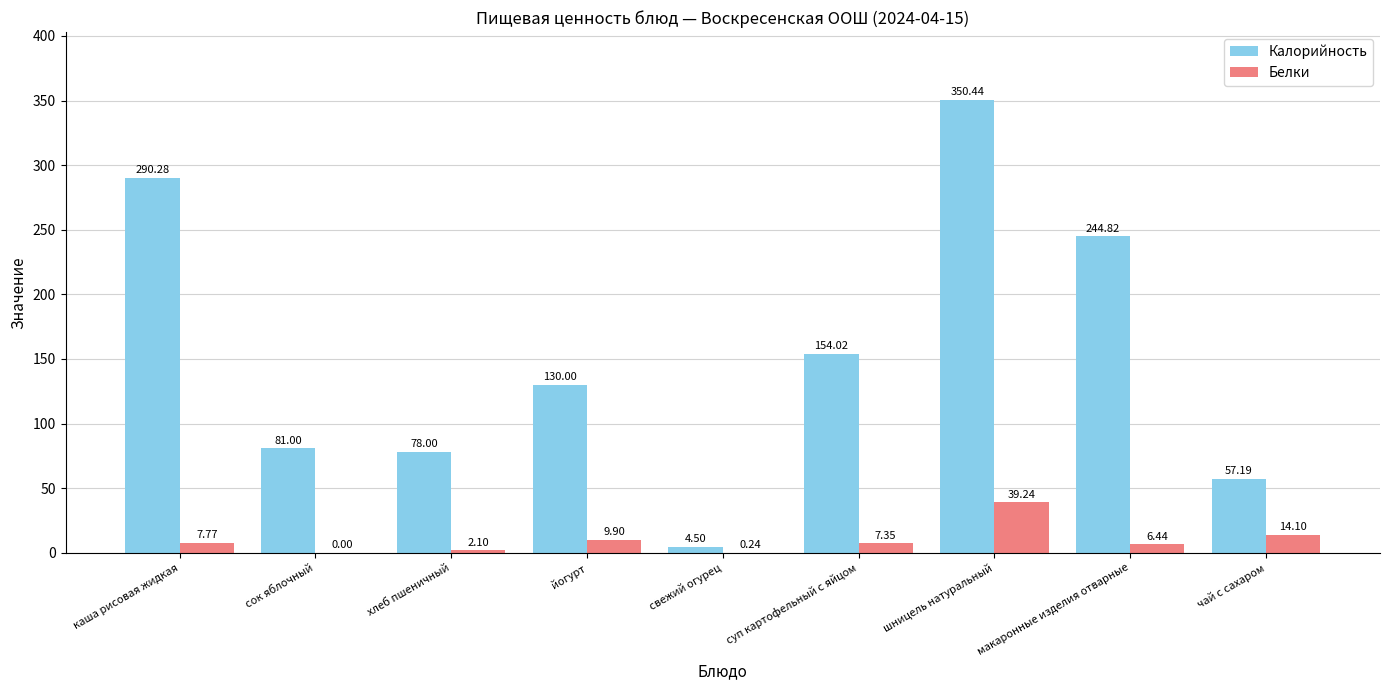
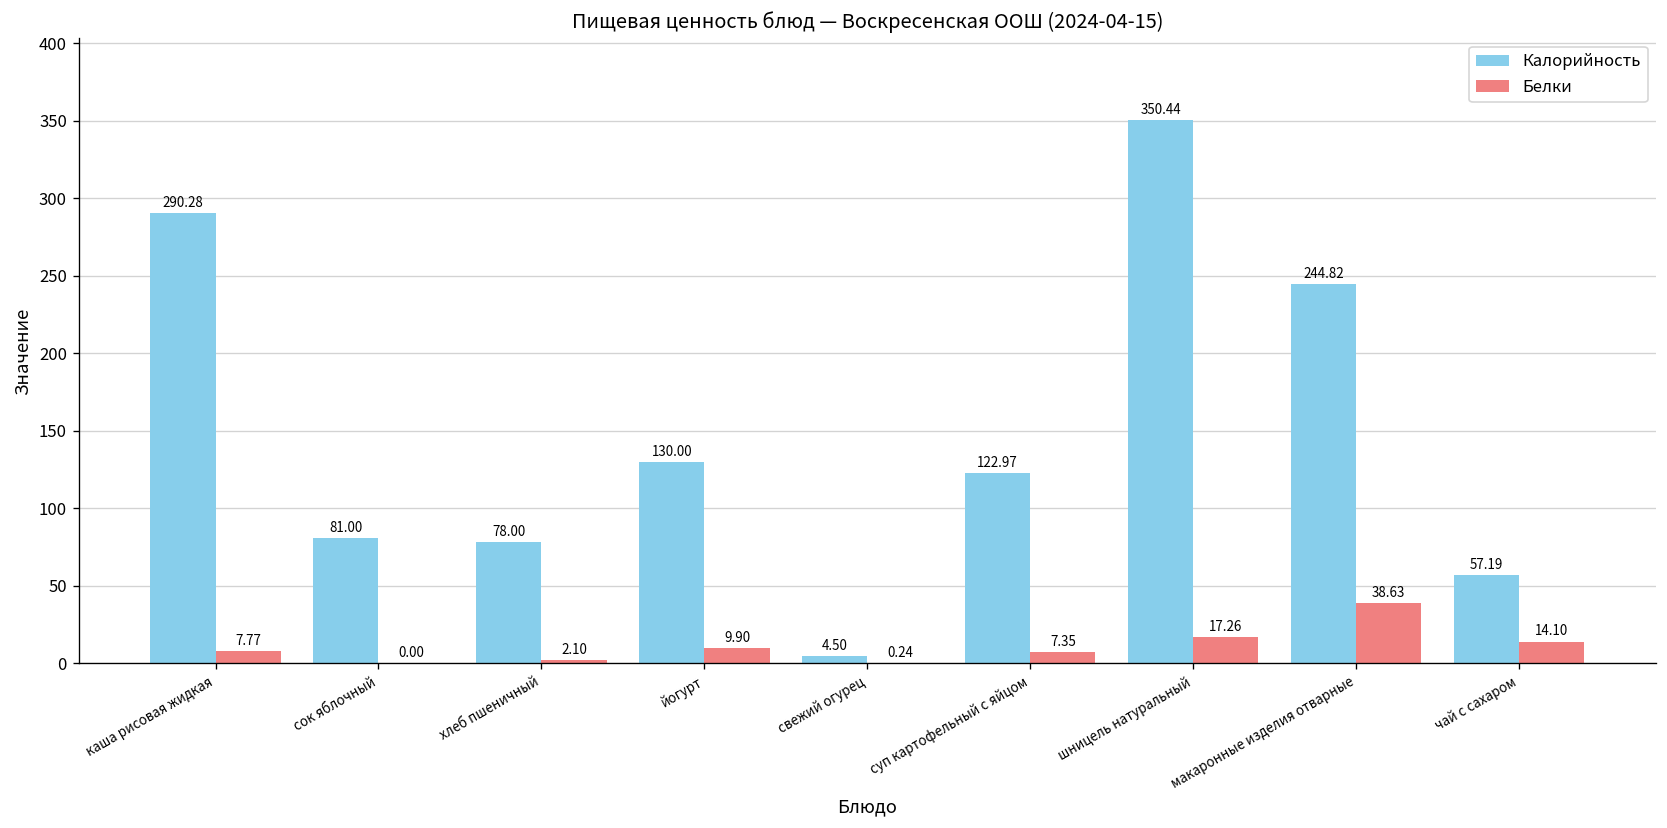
  {
    "Калорийность": {
      "каша рисовая жидкая": 290.28,
      "сок яблочный": 81.00,
      "хлеб пшеничный": 78.00,
      "йогурт": 130.00,
      "свежий огурец": 4.50,
-     "суп картофельный с яйцом": 154.02,
+     "суп картофельный с яйцом": 122.97,
      "шницель натуральный": 350.44,
      "макаронные изделия отварные": 244.82,
      "чай с сахаром": 57.19
    },
    "Белки": {
      "каша рисовая жидкая": 7.77,
      "сок яблочный": 0.00,
      "хлеб пшеничный": 2.10,
      "йогурт": 9.90,
      "свежий огурец": 0.24,
      "суп картофельный с яйцом": 7.35,
-     "шницель натуральный": 39.24,
-     "макаронные изделия отварные": 6.44,
+     "шницель натуральный": 17.26,
+     "макаронные изделия отварные": 38.63,
      "чай с сахаром": 14.10
    }
  }
